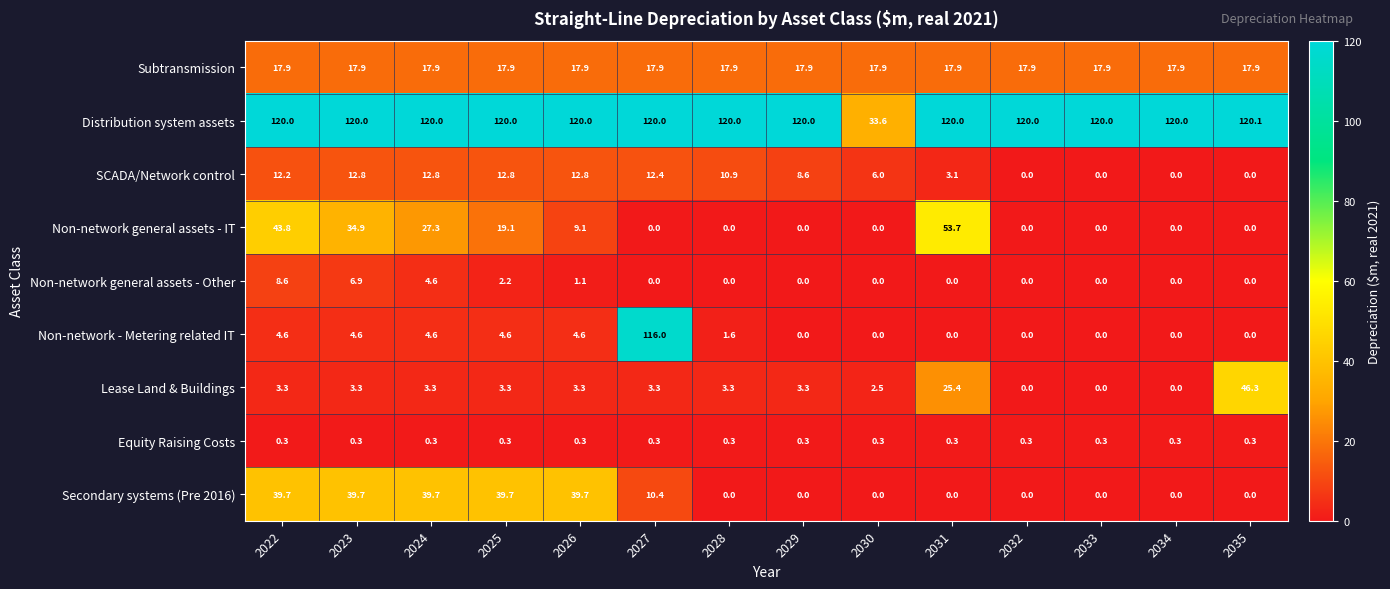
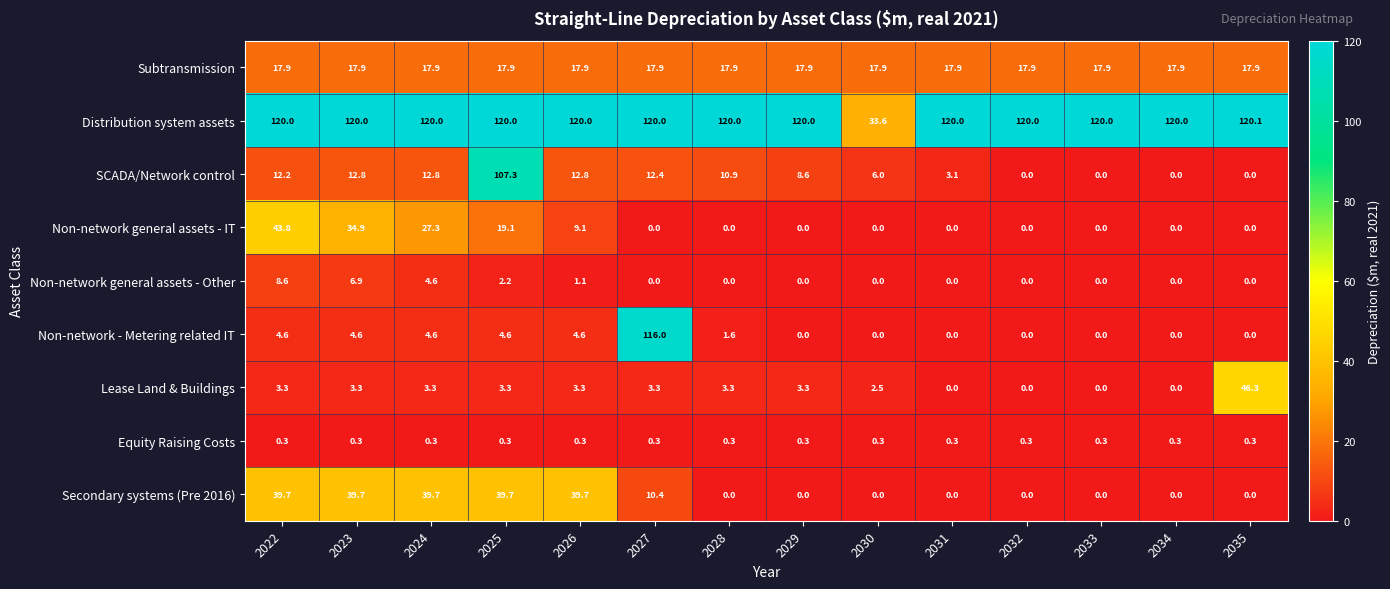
  {
    "Subtransmission": {
      "2022": 17.9,
      "2023": 17.9,
      "2024": 17.9,
      "2025": 17.9,
      "2026": 17.9,
      "2027": 17.9,
      "2028": 17.9,
      "2029": 17.9,
      "2030": 17.9,
      "2031": 17.9,
      "2032": 17.9,
      "2033": 17.9,
      "2034": 17.9,
      "2035": 17.9
    },
    "Distribution system assets": {
      "2022": 120.0,
      "2023": 120.0,
      "2024": 120.0,
      "2025": 120.0,
      "2026": 120.0,
      "2027": 120.0,
      "2028": 120.0,
      "2029": 120.0,
      "2030": 33.6,
      "2031": 120.0,
      "2032": 120.0,
      "2033": 120.0,
      "2034": 120.0,
      "2035": 120.1
    },
    "SCADA/Network control": {
      "2022": 12.2,
      "2023": 12.8,
      "2024": 12.8,
-     "2025": 12.8,
+     "2025": 107.3,
      "2026": 12.8,
      "2027": 12.4,
      "2028": 10.9,
      "2029": 8.6,
      "2030": 6.0,
      "2031": 3.1,
      "2032": 0.0,
      "2033": 0.0,
      "2034": 0.0,
      "2035": 0.0
    },
    "Non-network general assets - IT": {
      "2022": 43.8,
      "2023": 34.9,
      "2024": 27.3,
      "2025": 19.1,
      "2026": 9.1,
      "2027": 0.0,
      "2028": 0.0,
      "2029": 0.0,
      "2030": 0.0,
-     "2031": 53.7,
+     "2031": 0.0,
      "2032": 0.0,
      "2033": 0.0,
      "2034": 0.0,
      "2035": 0.0
    },
    "Non-network general assets - Other": {
      "2022": 8.6,
      "2023": 6.9,
      "2024": 4.6,
      "2025": 2.2,
      "2026": 1.1,
      "2027": 0.0,
      "2028": 0.0,
      "2029": 0.0,
      "2030": 0.0,
      "2031": 0.0,
      "2032": 0.0,
      "2033": 0.0,
      "2034": 0.0,
      "2035": 0.0
    },
    "Non-network - Metering related IT": {
      "2022": 4.6,
      "2023": 4.6,
      "2024": 4.6,
      "2025": 4.6,
      "2026": 4.6,
      "2027": 116.0,
      "2028": 1.6,
      "2029": 0.0,
      "2030": 0.0,
      "2031": 0.0,
      "2032": 0.0,
      "2033": 0.0,
      "2034": 0.0,
      "2035": 0.0
    },
    "Lease Land & Buildings": {
      "2022": 3.3,
      "2023": 3.3,
      "2024": 3.3,
      "2025": 3.3,
      "2026": 3.3,
      "2027": 3.3,
      "2028": 3.3,
      "2029": 3.3,
      "2030": 2.5,
-     "2031": 25.4,
+     "2031": 0.0,
      "2032": 0.0,
      "2033": 0.0,
      "2034": 0.0,
      "2035": 46.3
    },
    "Equity Raising Costs": {
      "2022": 0.3,
      "2023": 0.3,
      "2024": 0.3,
      "2025": 0.3,
      "2026": 0.3,
      "2027": 0.3,
      "2028": 0.3,
      "2029": 0.3,
      "2030": 0.3,
      "2031": 0.3,
      "2032": 0.3,
      "2033": 0.3,
      "2034": 0.3,
      "2035": 0.3
    },
    "Secondary systems (Pre 2016)": {
      "2022": 39.7,
      "2023": 39.7,
      "2024": 39.7,
      "2025": 39.7,
      "2026": 39.7,
      "2027": 10.4,
      "2028": 0.0,
      "2029": 0.0,
      "2030": 0.0,
      "2031": 0.0,
      "2032": 0.0,
      "2033": 0.0,
      "2034": 0.0,
      "2035": 0.0
    }
  }
